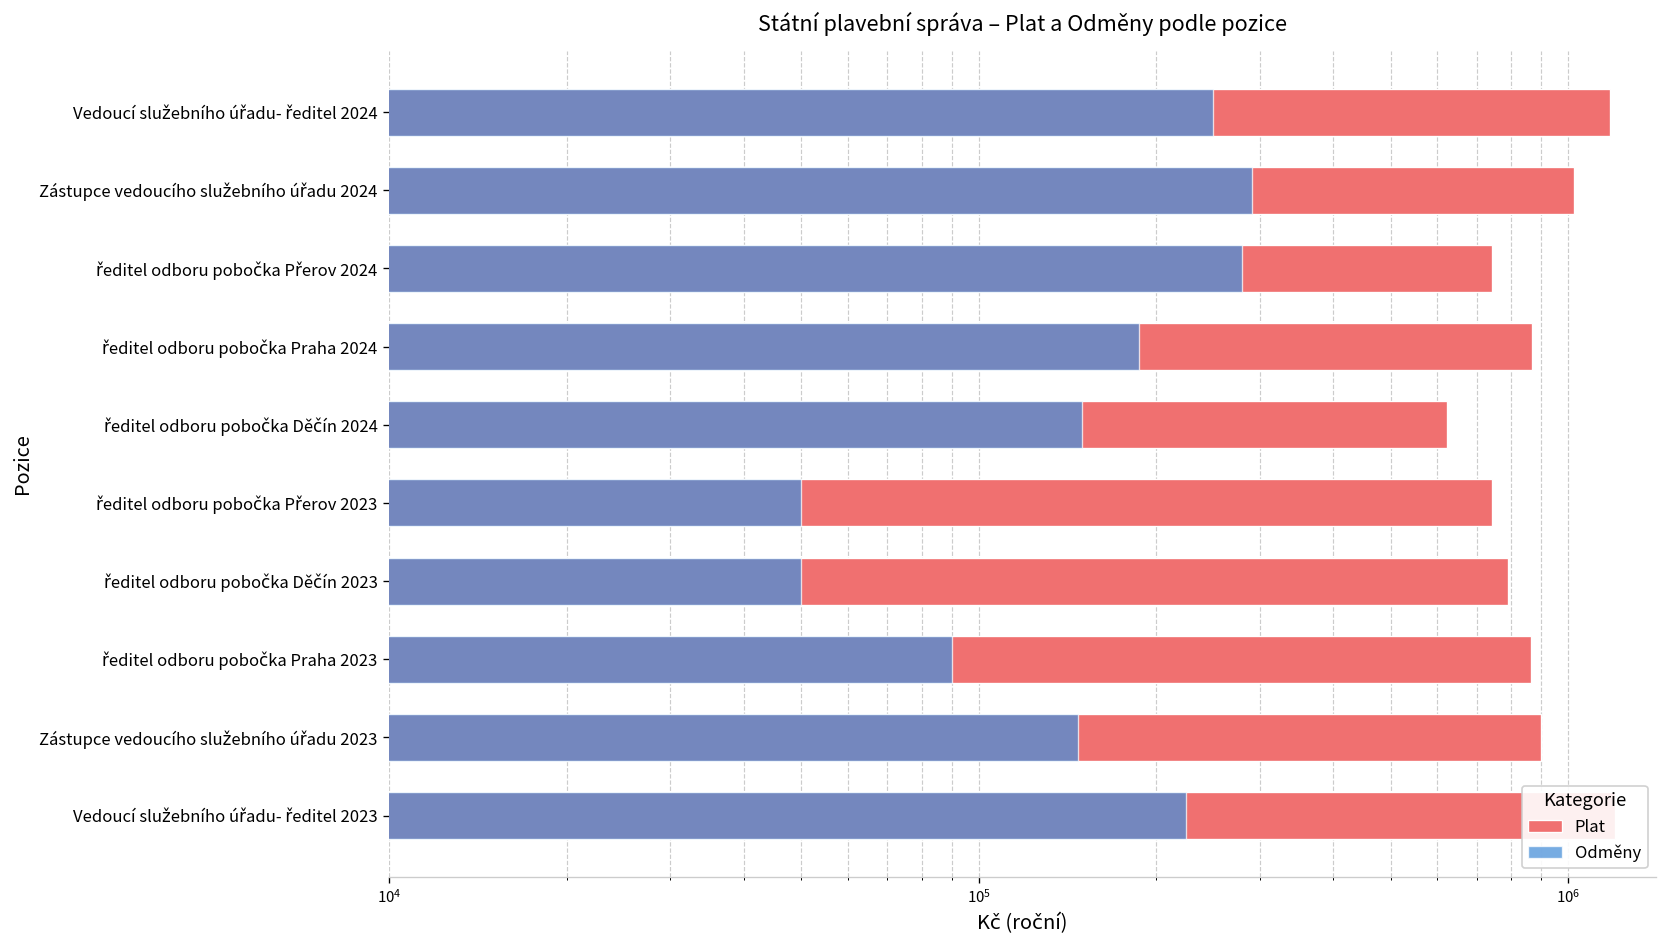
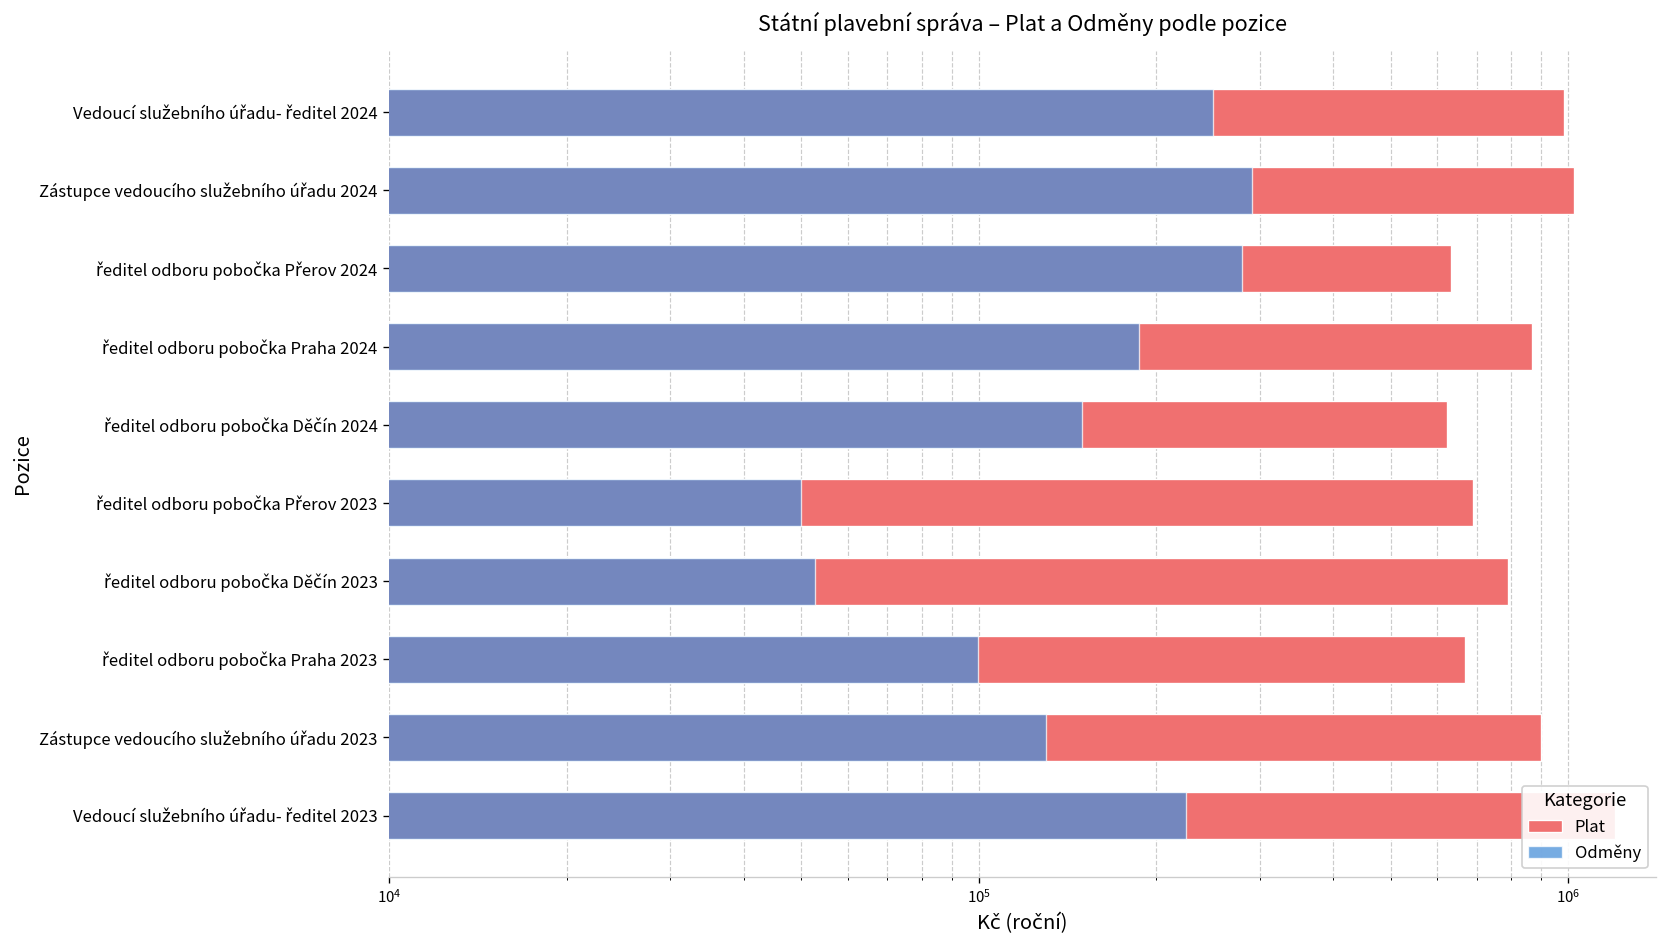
  {
    "Plat": {
-     "Vedoucí služebního úřadu- ředitel 2024": 1180000,
+     "Vedoucí služebního úřadu- ředitel 2024": 980000,
      "Zástupce vedoucího služebního úřadu 2024": 1020000,
-     "ředitel odboru pobočka Přerov 2024": 740000,
+     "ředitel odboru pobočka Přerov 2024": 630000,
      "ředitel odboru pobočka Praha 2024": 870000,
      "ředitel odboru pobočka Děčín 2024": 620000,
-     "ředitel odboru pobočka Přerov 2023": 740000,
+     "ředitel odboru pobočka Přerov 2023": 690000,
      "ředitel odboru pobočka Děčín 2023": 790000,
-     "ředitel odboru pobočka Praha 2023": 860000,
+     "ředitel odboru pobočka Praha 2023": 670000,
      "Zástupce vedoucího služebního úřadu 2023": 900000
    },
    "Odměny": {
-     "ředitel odboru pobočka Děčín 2023": 50000,
-     "ředitel odboru pobočka Praha 2023": 90000,
-     "Zástupce vedoucího služebního úřadu 2023": 147000
+     "ředitel odboru pobočka Děčín 2023": 53000,
+     "ředitel odboru pobočka Praha 2023": 100000,
+     "Zástupce vedoucího služebního úřadu 2023": 130000
    }
  }
